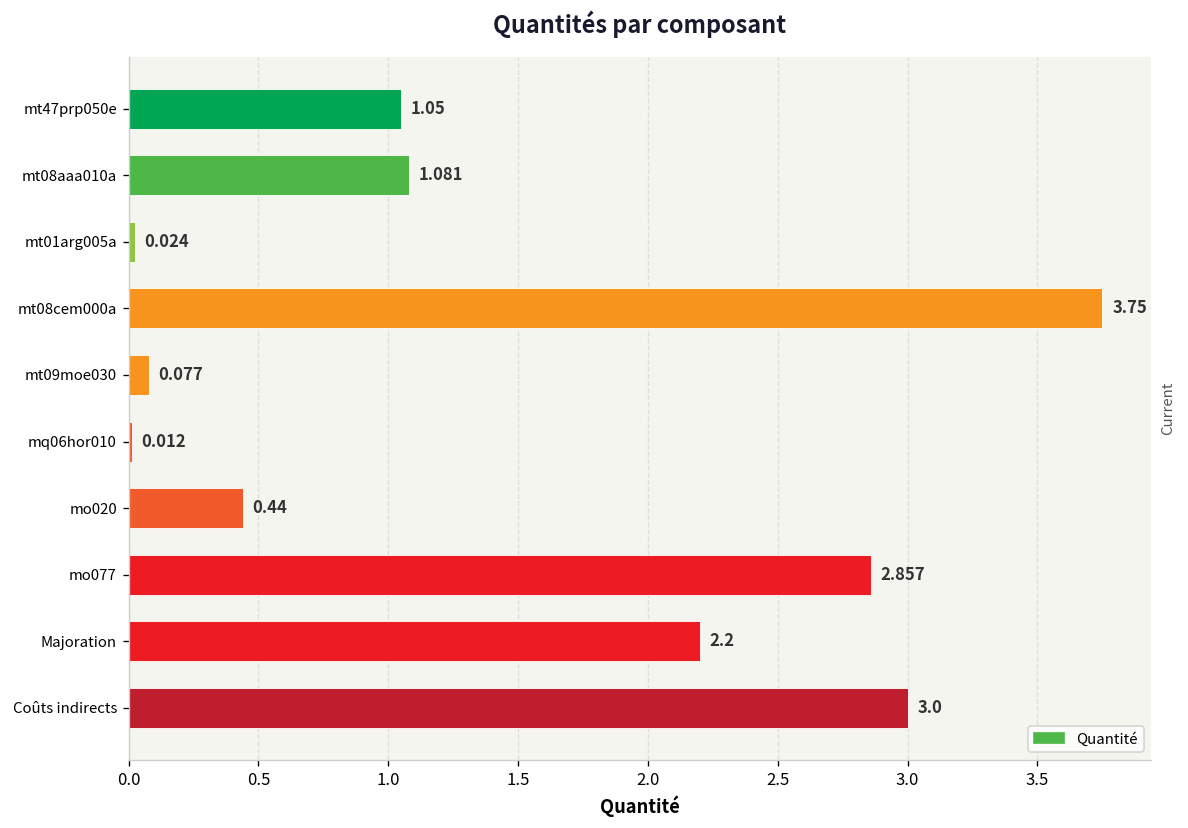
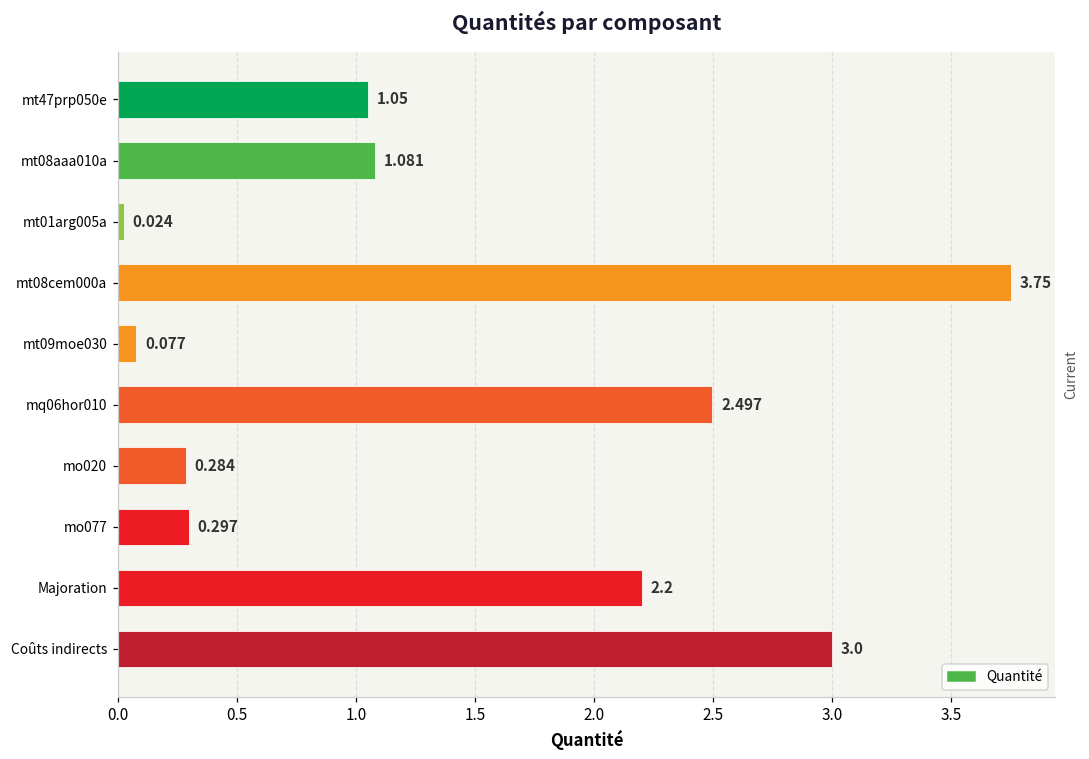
  {
    "mt47prp050e": 1.05,
    "mt08aaa010a": 1.081,
    "mt01arg005a": 0.024,
    "mt08cem000a": 3.75,
    "mt09moe030": 0.077,
-   "mq06hor010": 0.012,
-   "mo020": 0.44,
-   "mo077": 2.857,
+   "mq06hor010": 2.497,
+   "mo020": 0.284,
+   "mo077": 0.297,
    "Majoration": 2.2,
    "Coûts indirects": 3.0
  }
